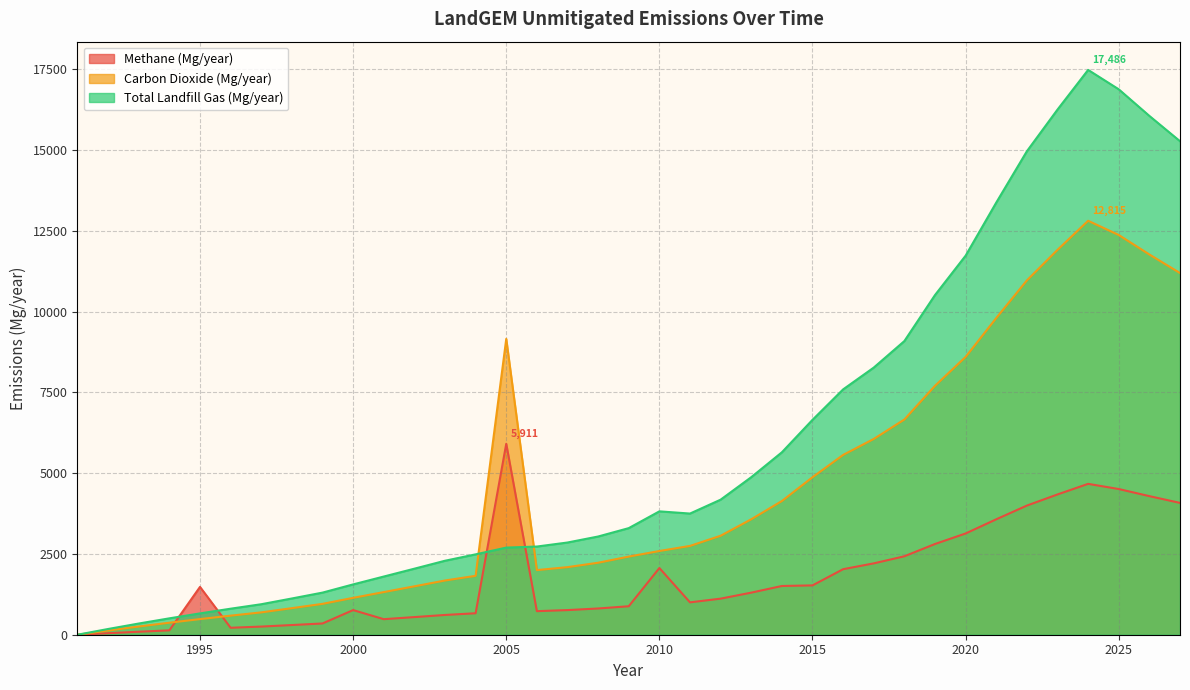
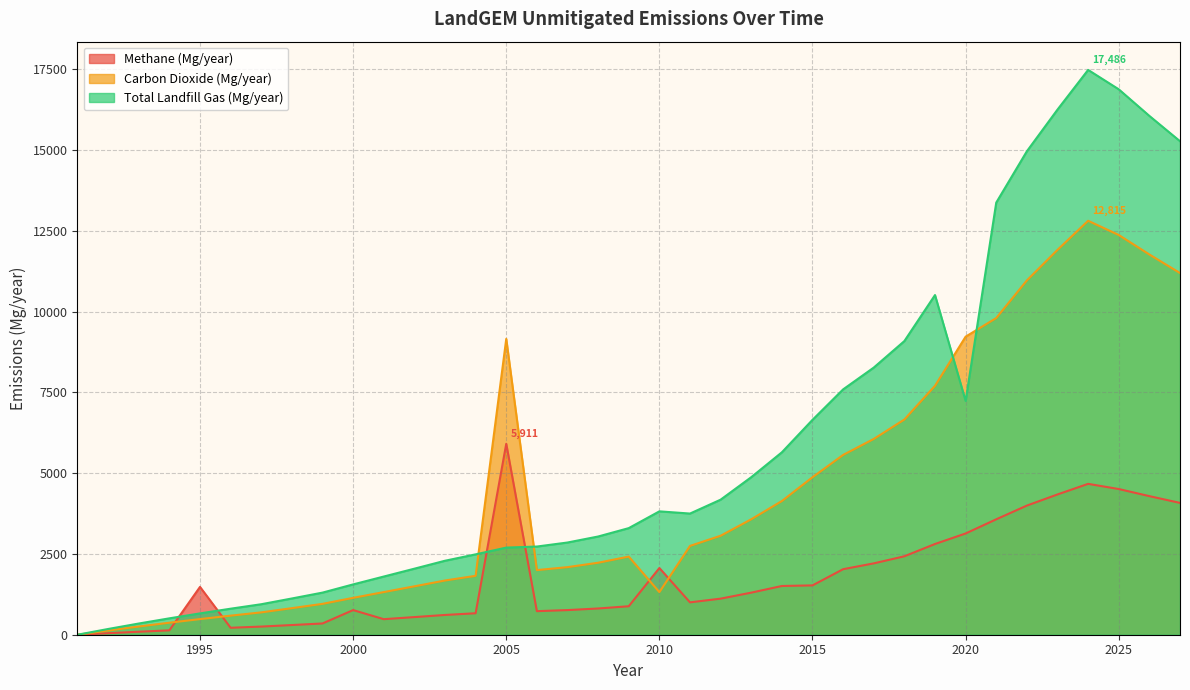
  {
    "Methane (Mg/year)": {
      "2005": "5,911"
    },
    "Carbon Dioxide (Mg/year)": {
      "1995": "500",
      "2000": "1100",
      "2005": "9200",
-     "2010": "2600",
+     "2010": "1300",
      "2015": "4900",
-     "2020": "8600",
+     "2020": "9200",
      "2025": "12400"
    },
    "Total Landfill Gas (Mg/year)": {
      "1995": "700",
      "2000": "1600",
      "2005": "2700",
      "2010": "3800",
      "2015": "6700",
-     "2020": "11700",
+     "2020": "7200",
      "2025": "16900"
    }
  }
